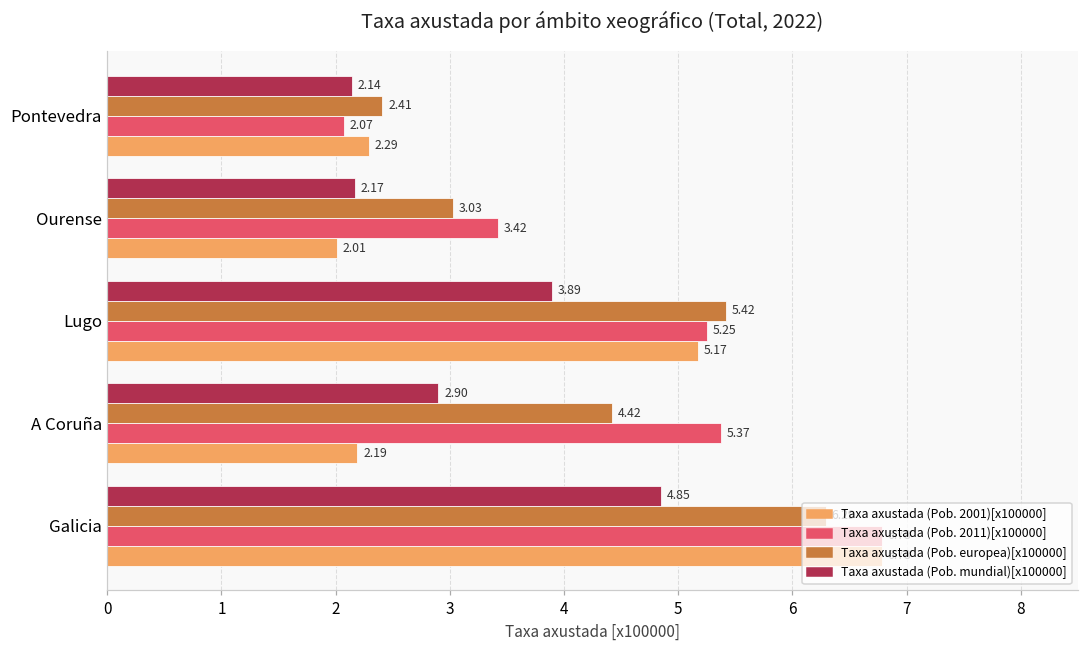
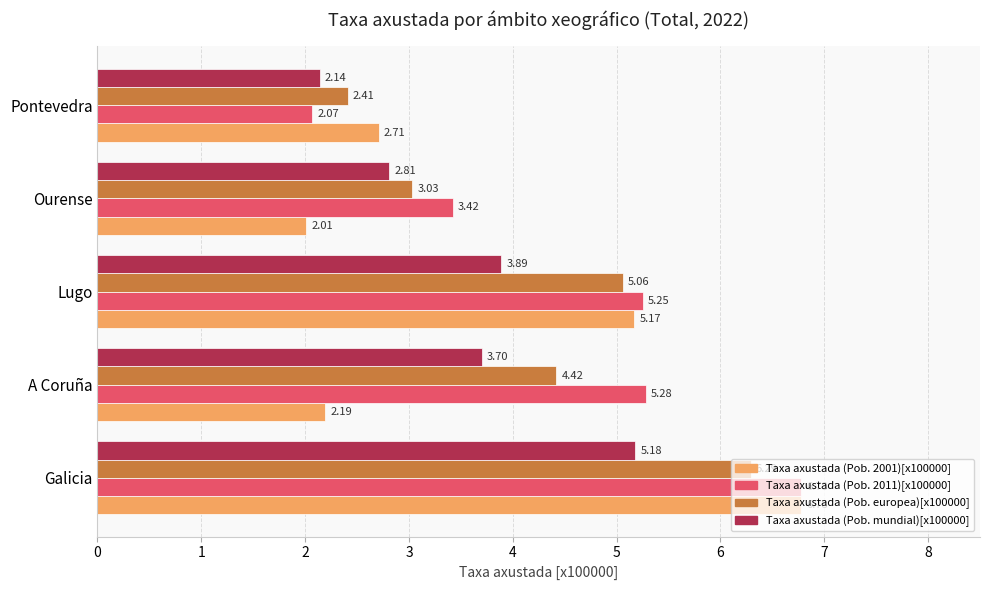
  {
    "Taxa axustada (Pob. 2001)[x100000]": {
-     "Pontevedra": 2.29,
+     "Pontevedra": 2.71,
      "Ourense": 2.01,
      "Lugo": 5.17,
      "A Coruña": 2.19
    },
    "Taxa axustada (Pob. 2011)[x100000]": {
      "Pontevedra": 2.07,
      "Ourense": 3.42,
      "Lugo": 5.25,
-     "A Coruña": 5.37
+     "A Coruña": 5.28
    },
    "Taxa axustada (Pob. europea)[x100000]": {
      "Pontevedra": 2.41,
      "Ourense": 3.03,
-     "Lugo": 5.42,
+     "Lugo": 5.06,
      "A Coruña": 4.42
    },
    "Taxa axustada (Pob. mundial)[x100000]": {
      "Pontevedra": 2.14,
-     "Ourense": 2.17,
+     "Ourense": 2.81,
      "Lugo": 3.89,
-     "A Coruña": 2.90,
-     "Galicia": 4.85
+     "A Coruña": 3.70,
+     "Galicia": 5.18
    }
  }
